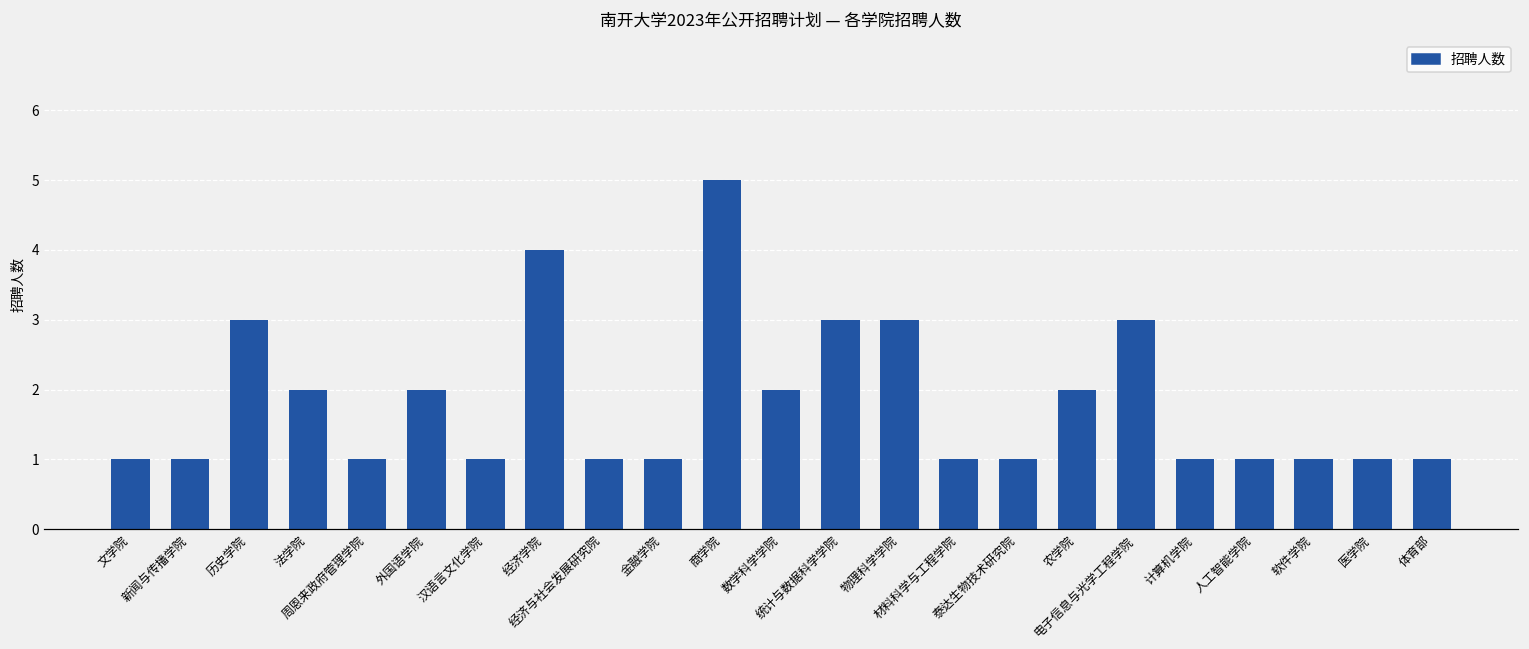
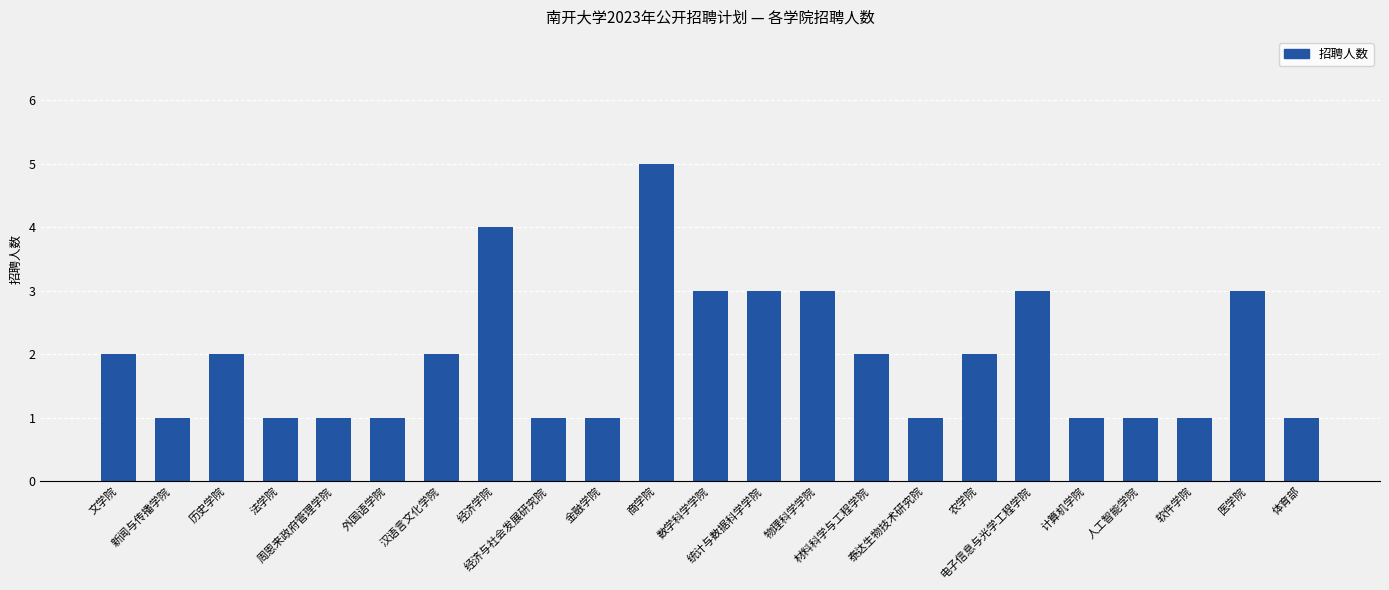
  {
-   "文学院": 1,
+   "文学院": 2,
    "新闻与传播学院": 1,
-   "历史学院": 3,
-   "法学院": 2,
+   "历史学院": 2,
+   "法学院": 1,
    "周恩来政府管理学院": 1,
-   "外国语学院": 2,
-   "汉语言文化学院": 1,
+   "外国语学院": 1,
+   "汉语言文化学院": 2,
    "经济学院": 4,
    "经济与社会发展研究院": 1,
    "金融学院": 1,
    "商学院": 5,
-   "数学科学学院": 2,
+   "数学科学学院": 3,
    "统计与数据科学学院": 3,
    "物理科学学院": 3,
-   "材料科学与工程学院": 1,
+   "材料科学与工程学院": 2,
    "泰达生物技术研究院": 1,
    "农学院": 2,
    "电子信息与光学工程学院": 3,
    "计算机学院": 1,
    "人工智能学院": 1,
    "软件学院": 1,
-   "医学院": 1,
+   "医学院": 3,
    "体育部": 1
  }
